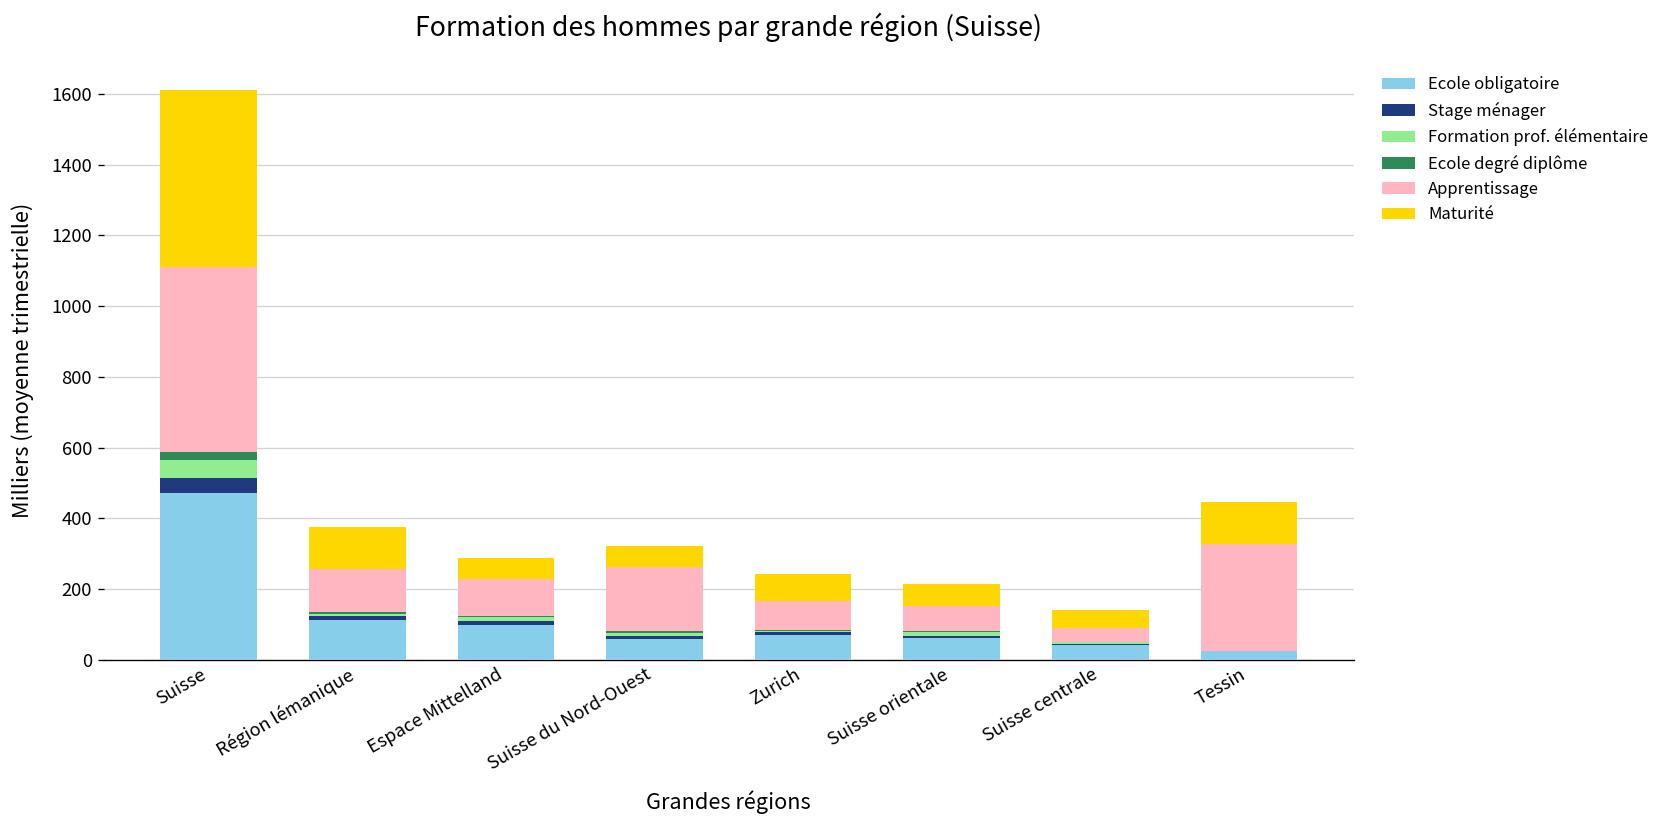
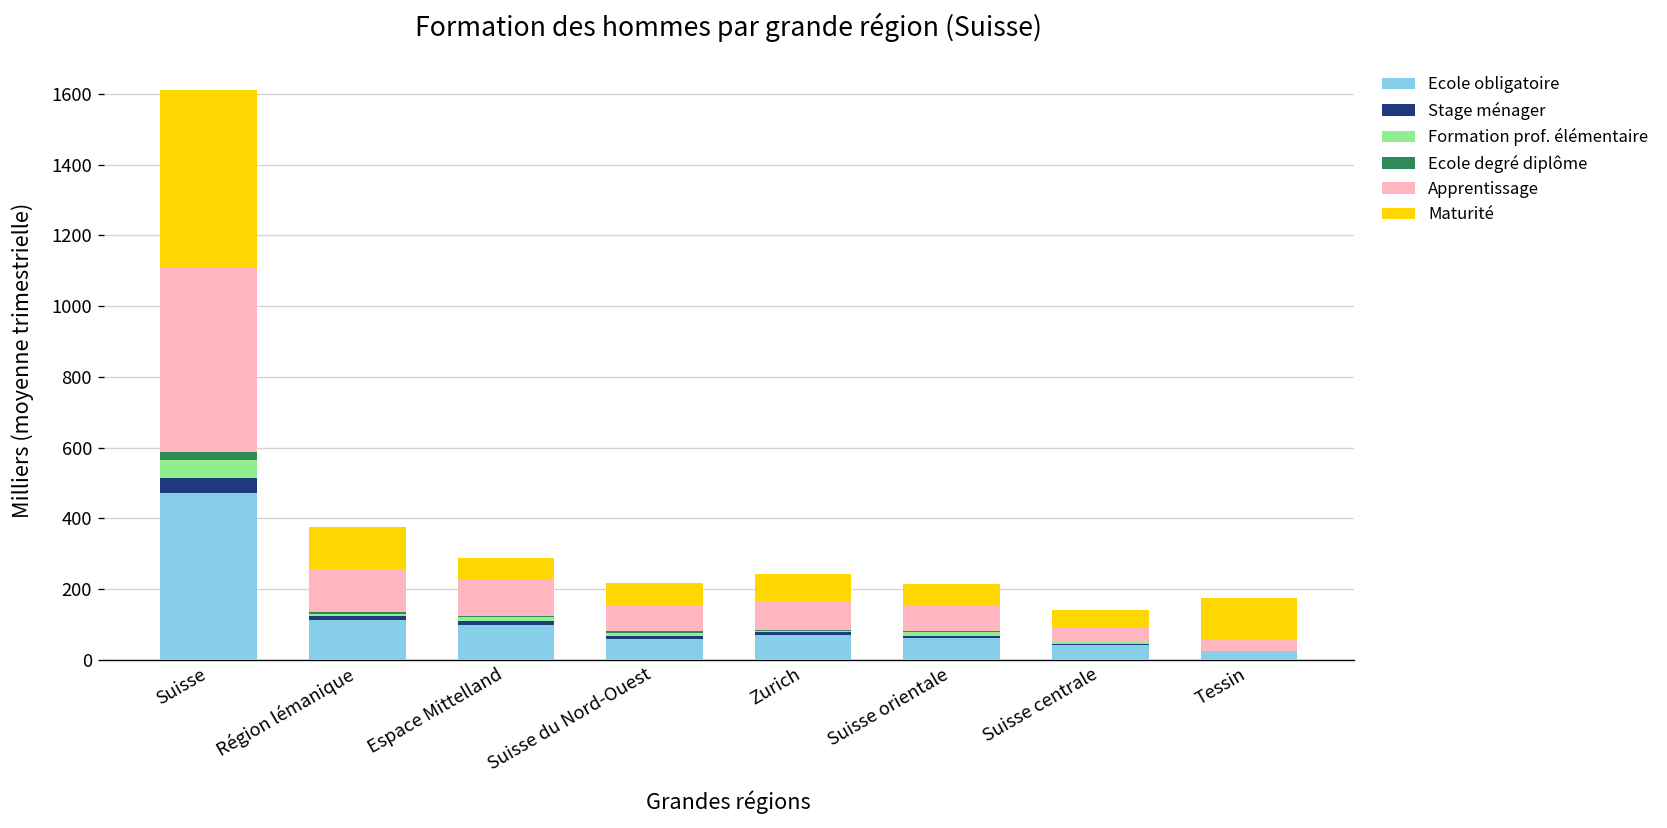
  {
    "Ecole obligatoire": {
      "Suisse": 470,
      "Région lémanique": 110,
      "Espace Mittelland": 100,
      "Suisse du Nord-Ouest": 60,
      "Zurich": 70,
      "Suisse orientale": 60,
      "Suisse centrale": 40,
      "Tessin": 20
    },
    "Stage ménager": {
      "Suisse": 40,
      "Région lémanique": 10,
      "Espace Mittelland": 10,
      "Tessin": 0
    },
    "Formation prof. élémentaire": {
      "Suisse": 50,
      "Espace Mittelland": 10,
      "Suisse du Nord-Ouest": 10,
      "Suisse orientale": 10
    },
    "Ecole degré diplôme": {
      "Suisse": 20,
      "Suisse centrale": 0,
      "Tessin": 0
    },
    "Apprentissage": {
      "Suisse": 520,
      "Région lémanique": 120,
      "Espace Mittelland": 110,
-     "Suisse du Nord-Ouest": 180,
+     "Suisse du Nord-Ouest": 80,
      "Zurich": 80,
      "Suisse orientale": 70,
      "Suisse centrale": 40,
-     "Tessin": 300
+     "Tessin": 30
    },
    "Maturité": {
      "Suisse": 500,
      "Région lémanique": 120,
      "Espace Mittelland": 60,
      "Suisse du Nord-Ouest": 60,
      "Zurich": 80,
      "Suisse orientale": 60,
      "Suisse centrale": 50,
      "Tessin": 120
    }
  }
